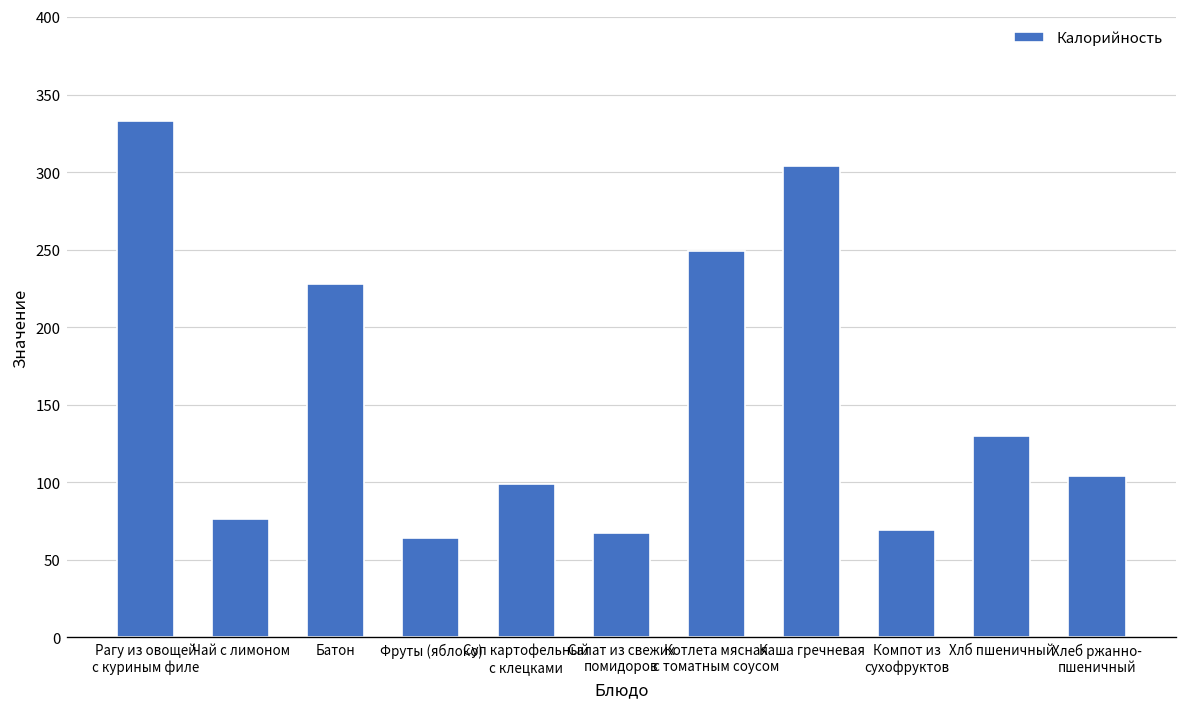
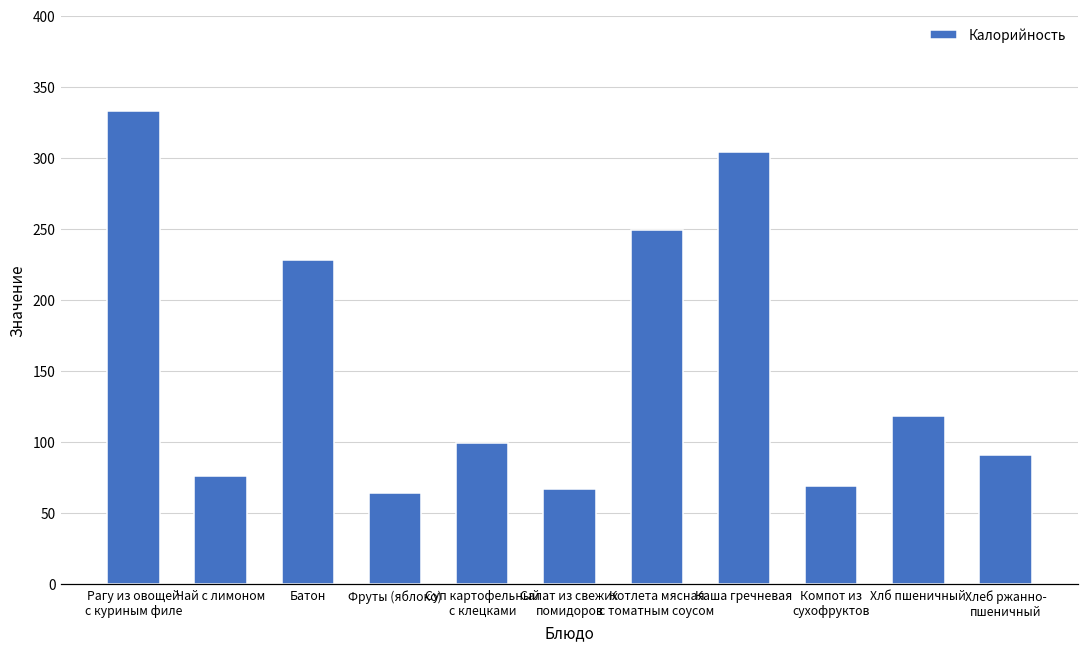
  {
    "Рагу из овощей с куриным филе": 333,
    "Чай с лимоном": 76,
    "Батон": 228,
    "Компот из сухофруктов": 69,
-   "Хлб пшеничный": 130,
-   "Хлеб ржанно- пшеничный": 104
+   "Хлб пшеничный": 118,
+   "Хлеб ржанно- пшеничный": 91
  }
